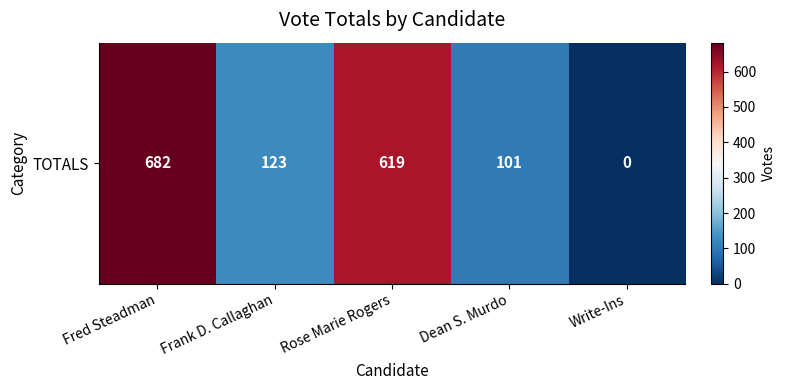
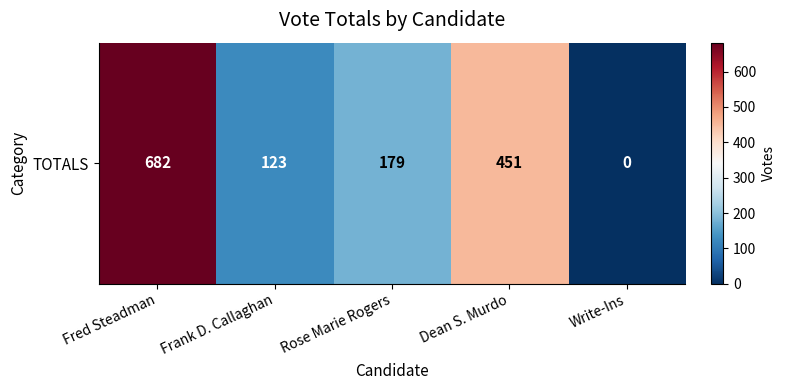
  {
    "TOTALS": {
      "Fred Steadman": 682,
      "Frank D. Callaghan": 123,
-     "Rose Marie Rogers": 619,
-     "Dean S. Murdo": 101,
+     "Rose Marie Rogers": 179,
+     "Dean S. Murdo": 451,
      "Write-Ins": 0
    }
  }
